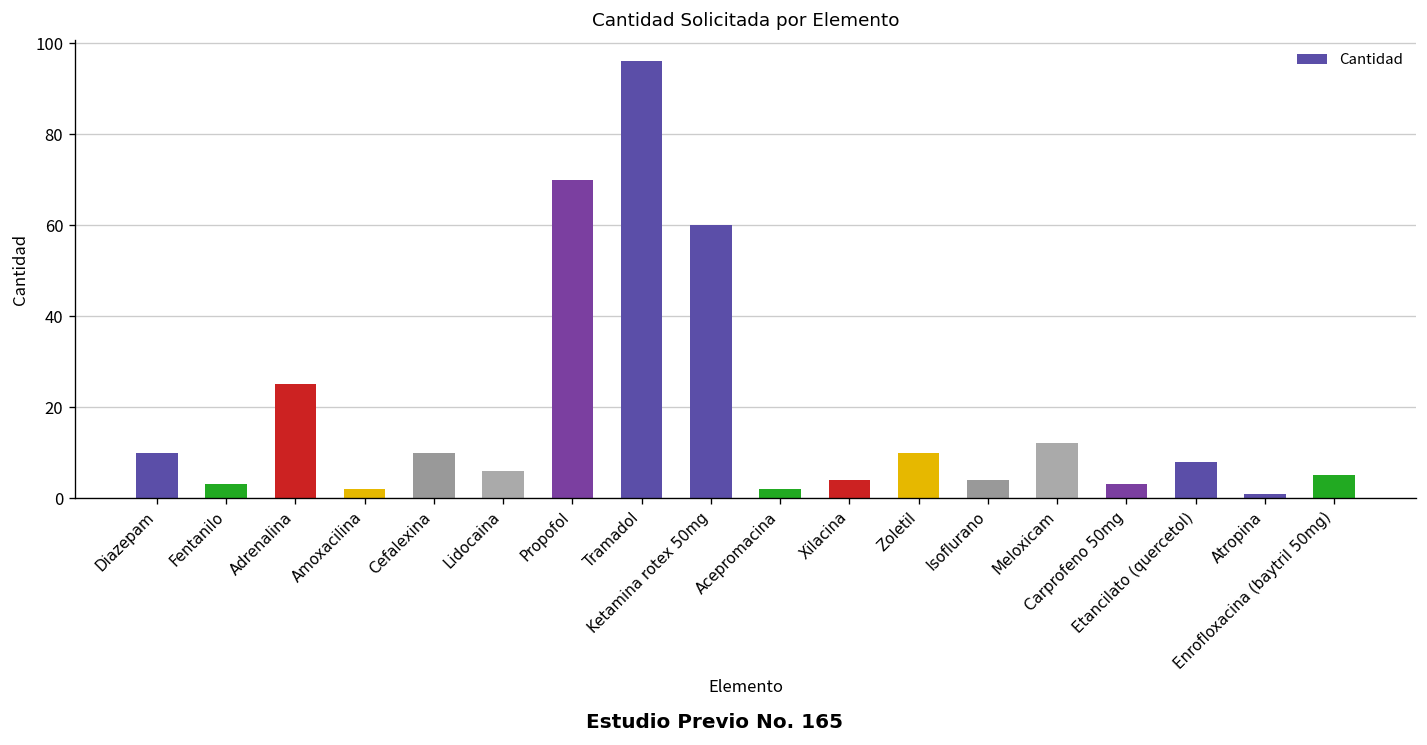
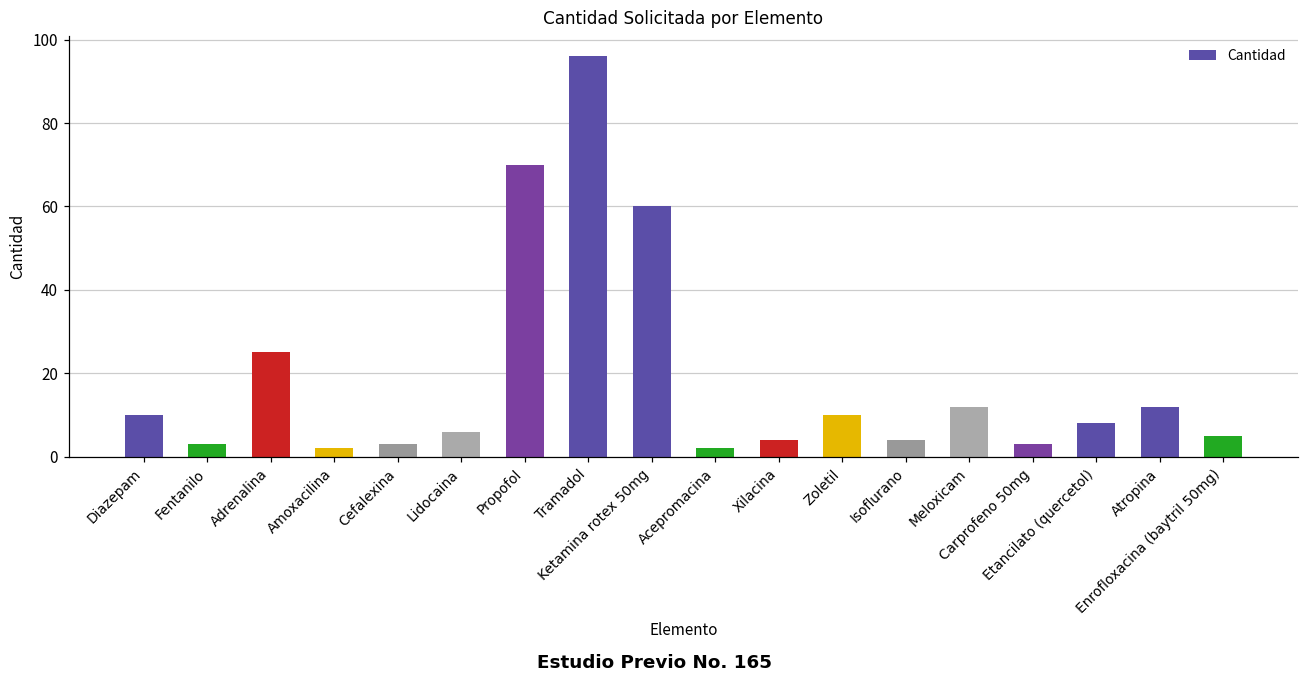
  {
    "Diazepam": 10,
    "Fentanilo": 3,
    "Adrenalina": 25,
    "Amoxacilina": 2,
-   "Cefalexina": 10,
+   "Cefalexina": 3,
    "Lidocaina": 6,
    "Propofol": 70,
    "Tramadol": 96,
    "Ketamina rotex 50mg": 60,
    "Acepromacina": 2,
    "Xilacina": 4,
    "Zoletil": 10,
    "Isoflurano": 4,
    "Meloxicam": 12,
    "Carprofeno 50mg": 3,
    "Etancilato (quercetol)": 8,
-   "Atropina": 1,
+   "Atropina": 12,
    "Enrofloxacina (baytril 50mg)": 5
  }
